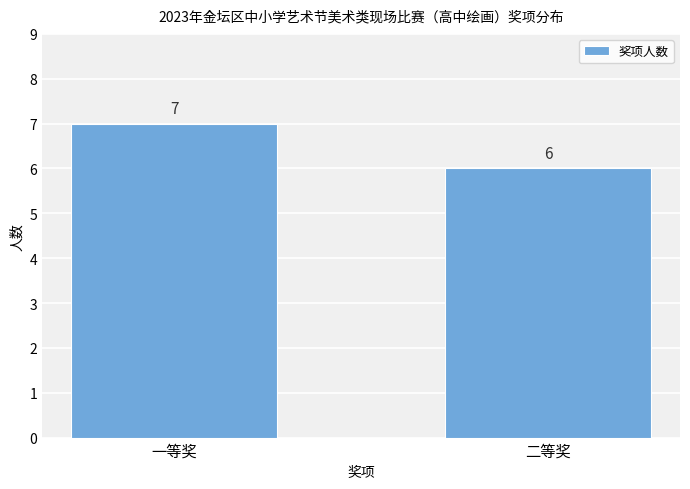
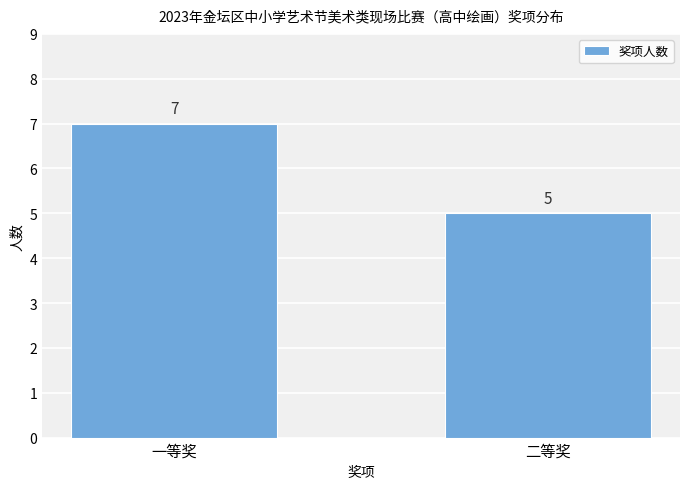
  {
    "一等奖": 7,
-   "二等奖": 6
+   "二等奖": 5
  }
